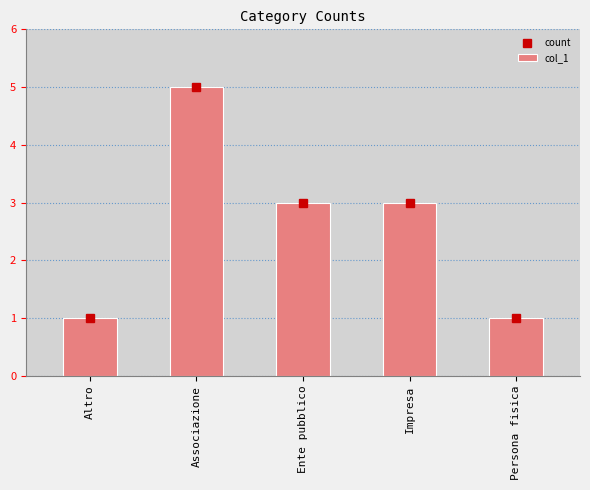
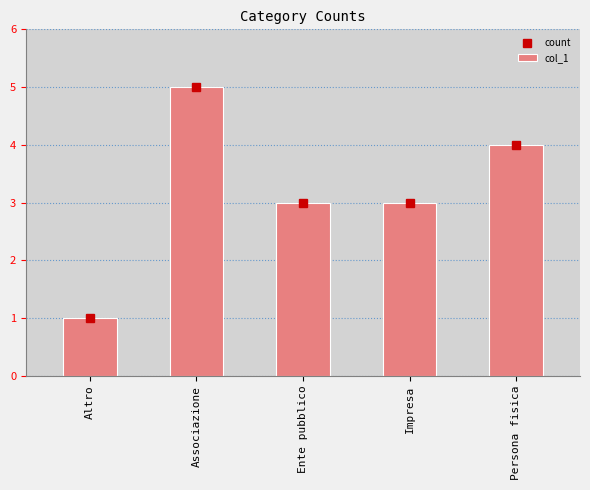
  {
    "col_1": {
      "Altro": 1,
      "Associazione": 5,
      "Ente pubblico": 3,
      "Impresa": 3,
-     "Persona fisica": 1
+     "Persona fisica": 4
    }
  }
